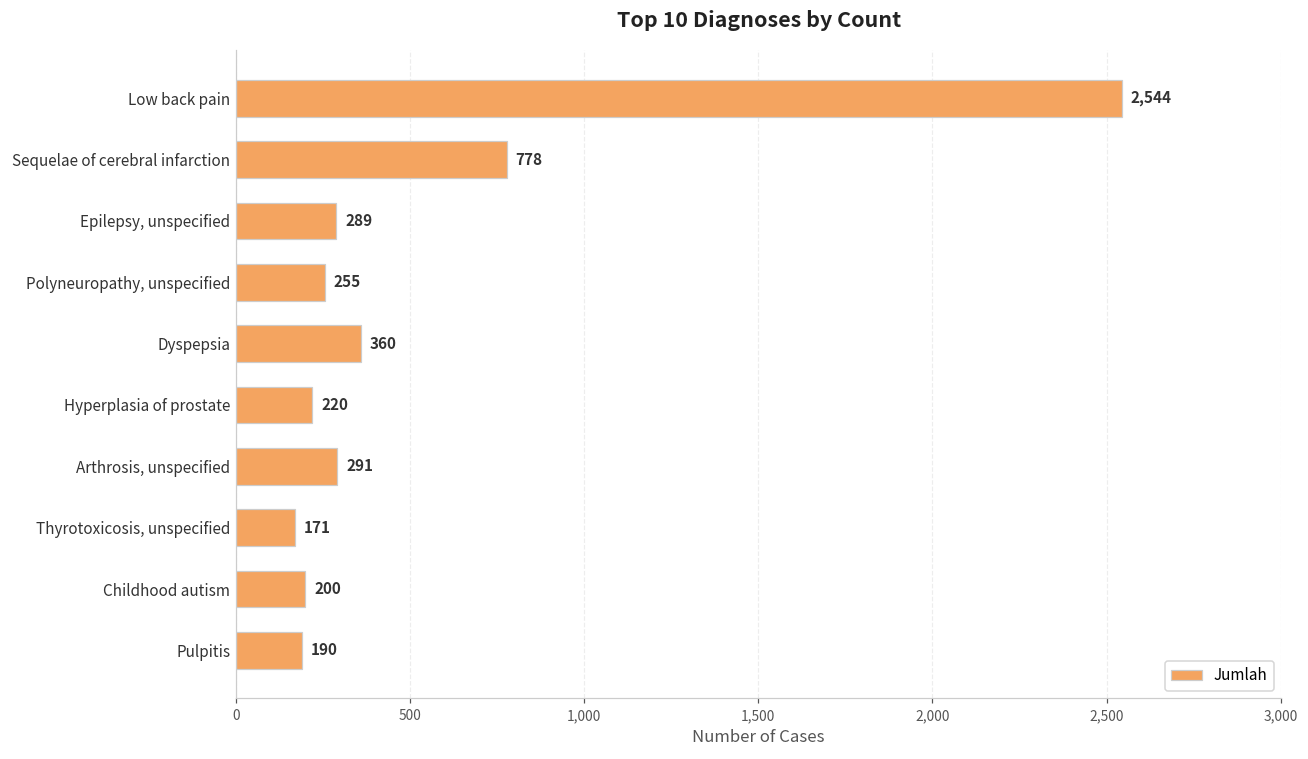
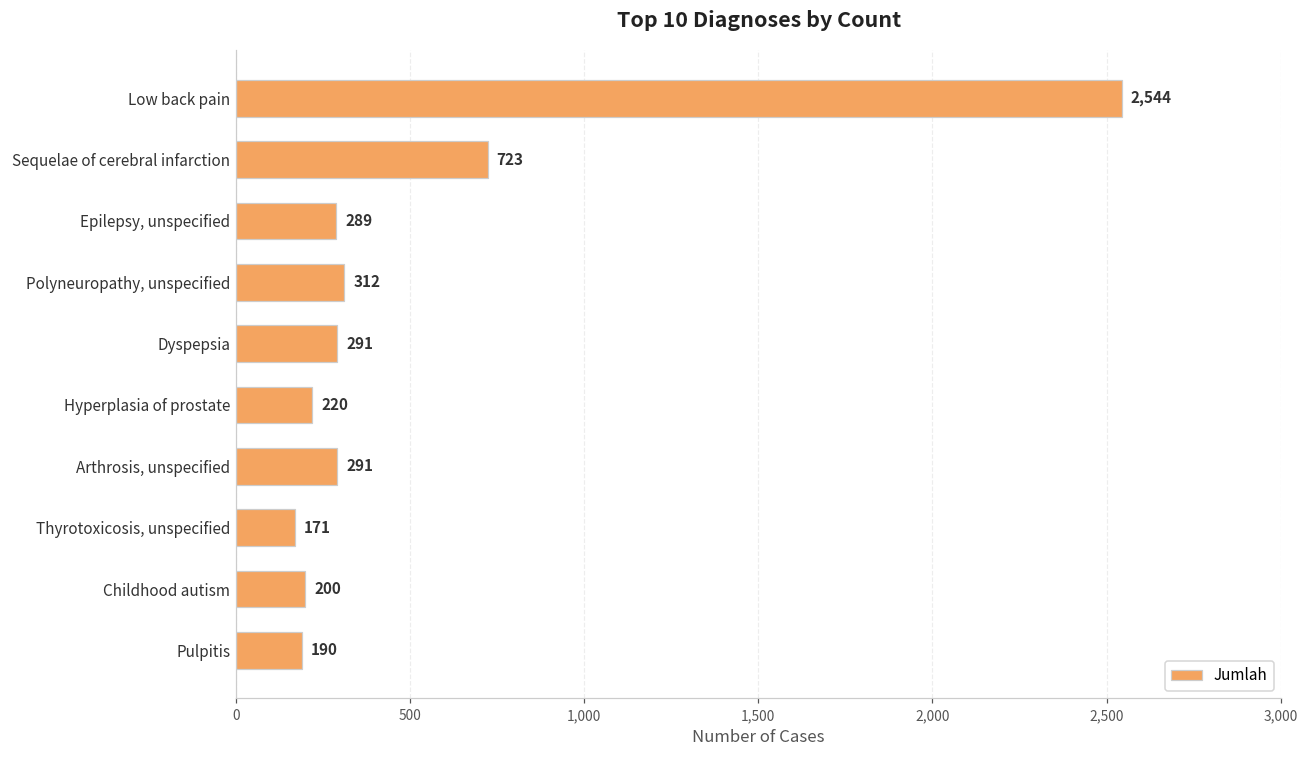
  {
    "Low back pain": "2,544",
-   "Sequelae of cerebral infarction": "778",
+   "Sequelae of cerebral infarction": "723",
    "Epilepsy, unspecified": "289",
-   "Polyneuropathy, unspecified": "255",
-   "Dyspepsia": "360",
+   "Polyneuropathy, unspecified": "312",
+   "Dyspepsia": "291",
    "Hyperplasia of prostate": "220",
    "Arthrosis, unspecified": "291",
    "Thyrotoxicosis, unspecified": "171",
    "Childhood autism": "200",
    "Pulpitis": "190"
  }
